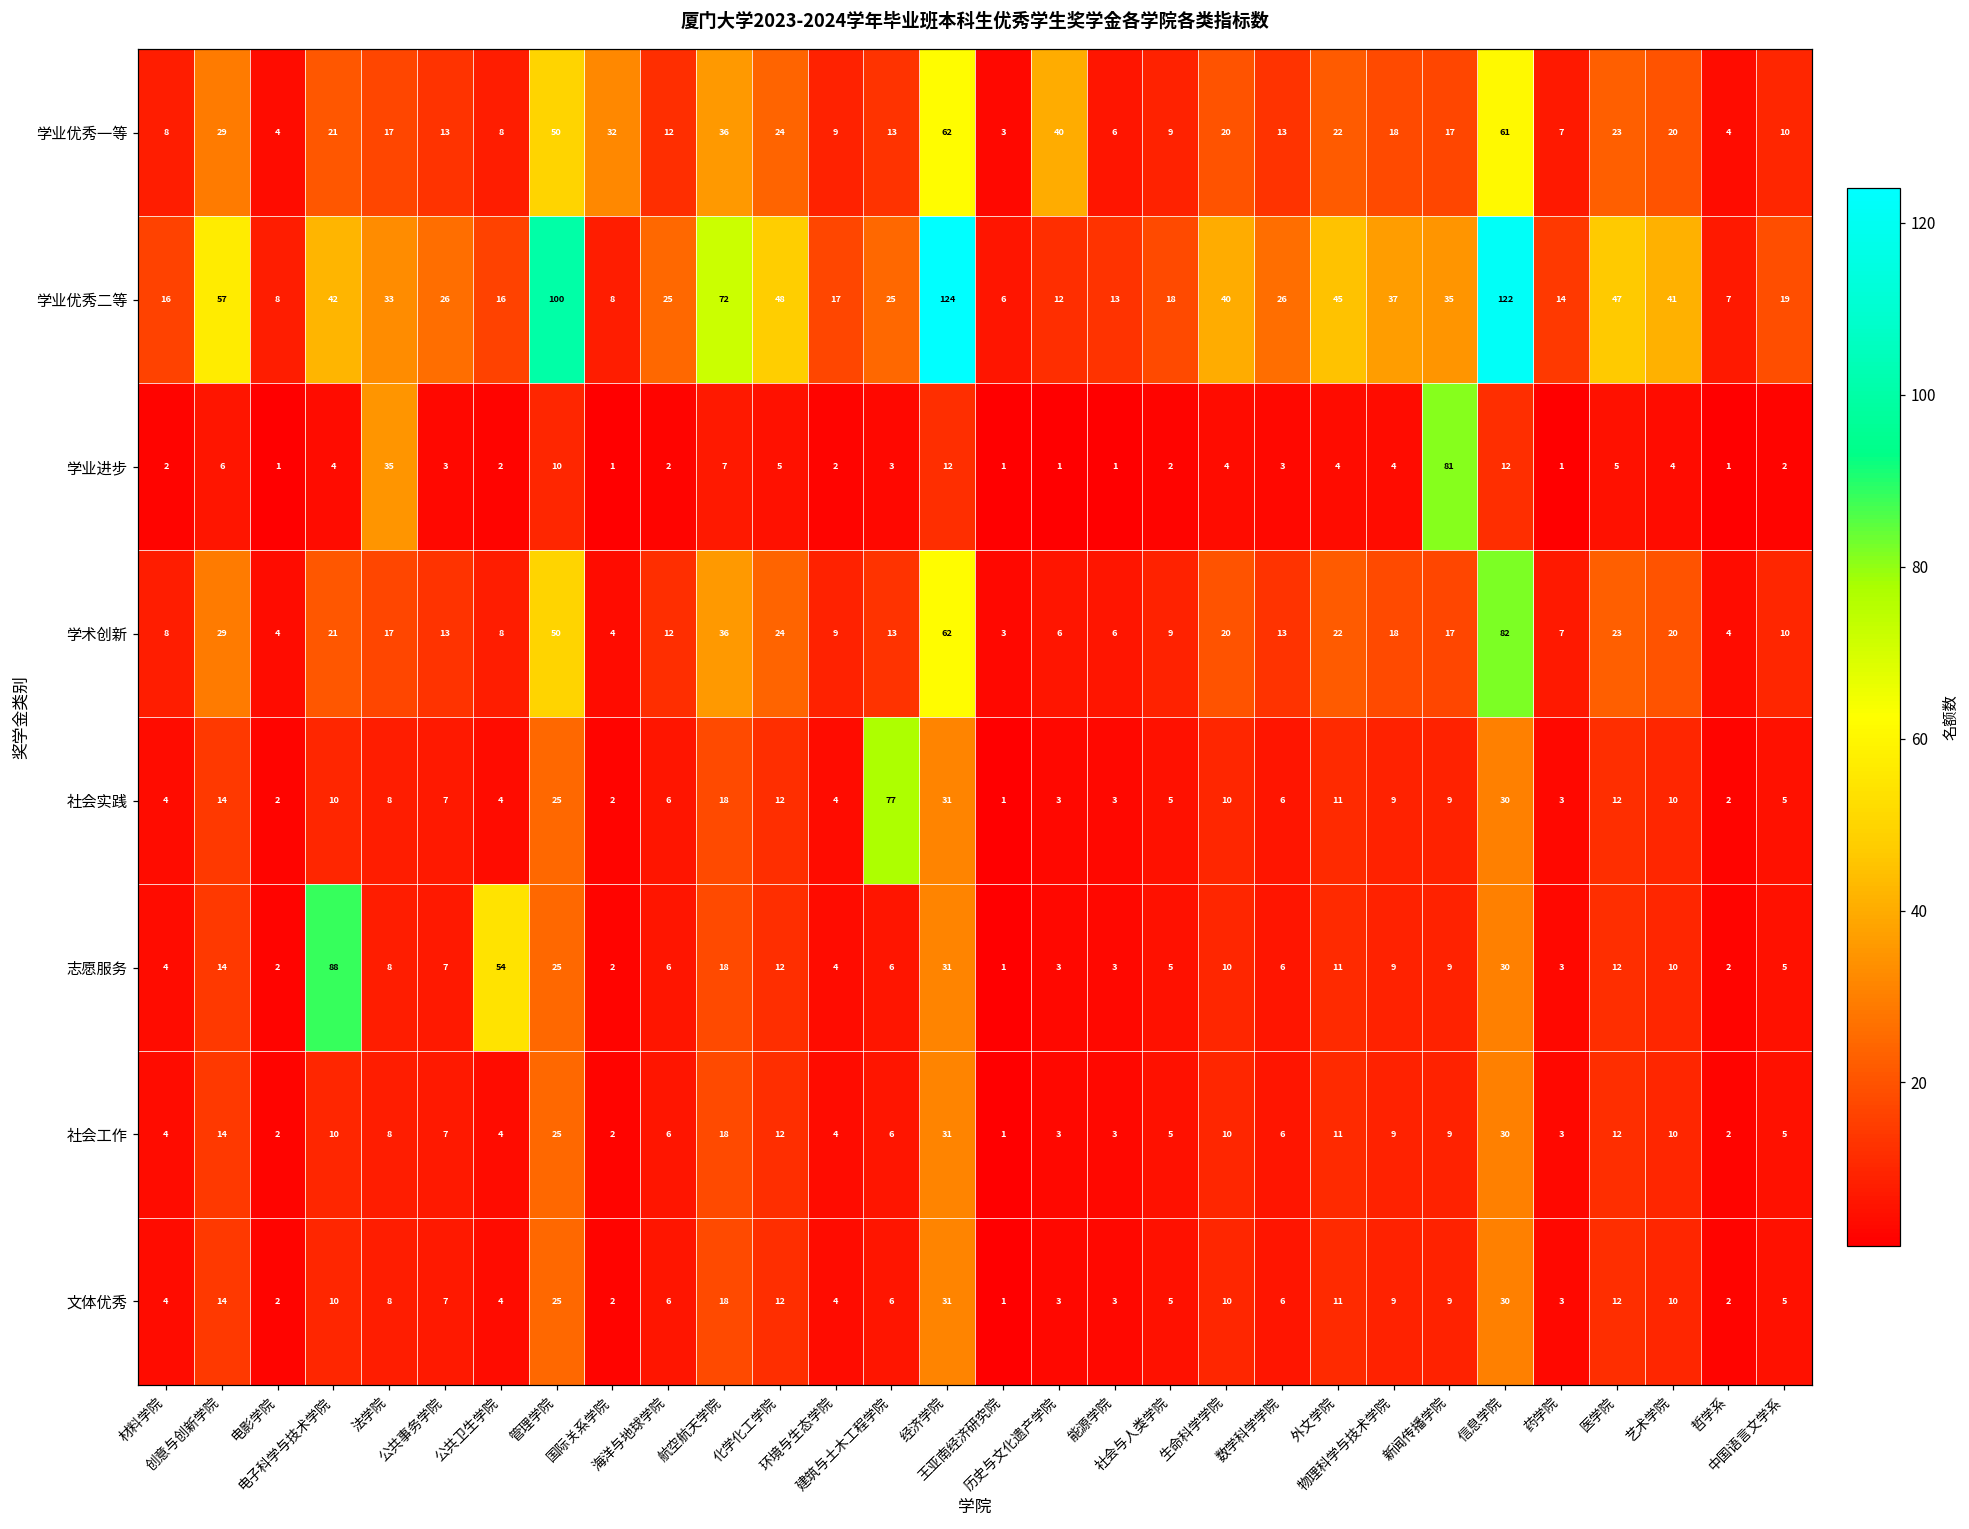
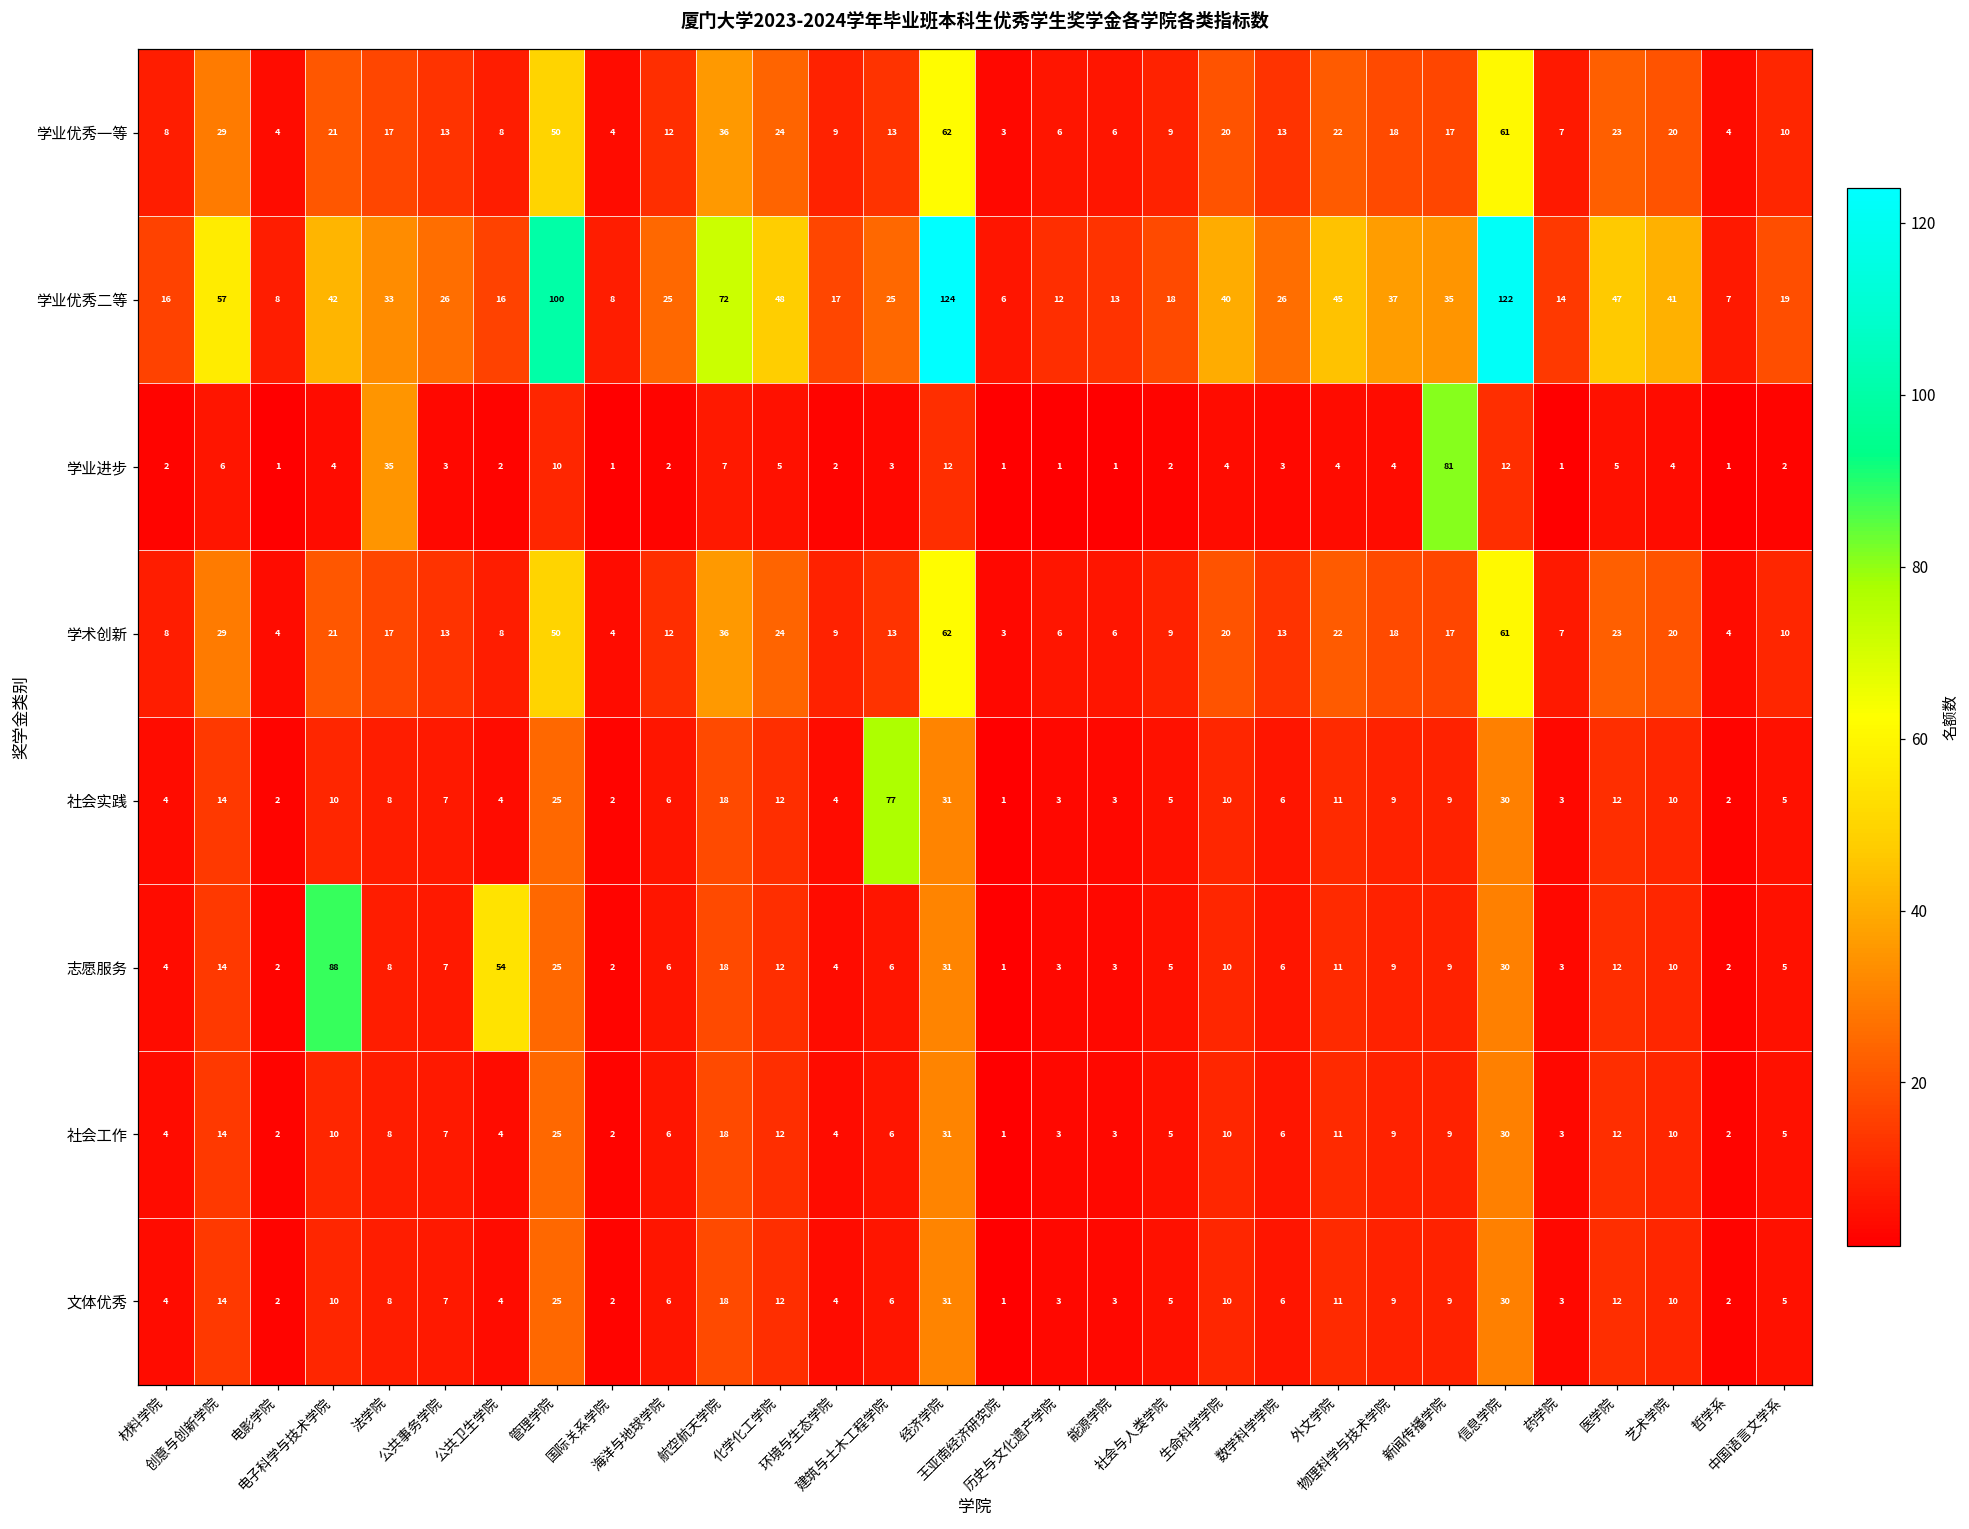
  {
    "学业优秀一等": {
      "材料学院": 8,
      "创意与创新学院": 29,
      "电影学院": 4,
      "电子科学与技术学院": 21,
      "法学院": 17,
      "公共事务学院": 13,
      "公共卫生学院": 8,
      "管理学院": 50,
-     "国际关系学院": 32,
+     "国际关系学院": 4,
      "海洋与地球学院": 12,
      "航空航天学院": 36,
      "化学化工学院": 24,
      "环境与生态学院": 9,
      "建筑与土木工程学院": 13,
      "经济学院": 62,
      "王亚南经济研究院": 3,
-     "历史与文化遗产学院": 40,
+     "历史与文化遗产学院": 6,
      "能源学院": 6,
      "社会与人类学院": 9,
      "生命科学学院": 20,
      "数学科学学院": 13,
      "外文学院": 22,
      "物理科学与技术学院": 18,
      "新闻传播学院": 17,
      "信息学院": 61,
      "药学院": 7,
      "医学院": 23,
      "艺术学院": 20,
      "哲学系": 4,
      "中国语言文学系": 10
    },
    "学术创新": {
      "材料学院": 8,
      "创意与创新学院": 29,
      "电影学院": 4,
      "电子科学与技术学院": 21,
      "法学院": 17,
      "公共事务学院": 13,
      "公共卫生学院": 8,
      "管理学院": 50,
      "国际关系学院": 4,
      "海洋与地球学院": 12,
      "航空航天学院": 36,
      "化学化工学院": 24,
      "环境与生态学院": 9,
      "建筑与土木工程学院": 13,
      "经济学院": 62,
      "王亚南经济研究院": 3,
      "历史与文化遗产学院": 6,
      "能源学院": 6,
      "社会与人类学院": 9,
      "生命科学学院": 20,
      "数学科学学院": 13,
      "外文学院": 22,
      "物理科学与技术学院": 18,
      "新闻传播学院": 17,
-     "信息学院": 82,
+     "信息学院": 61,
      "药学院": 7,
      "医学院": 23,
      "艺术学院": 20,
      "哲学系": 4,
      "中国语言文学系": 10
    }
  }
